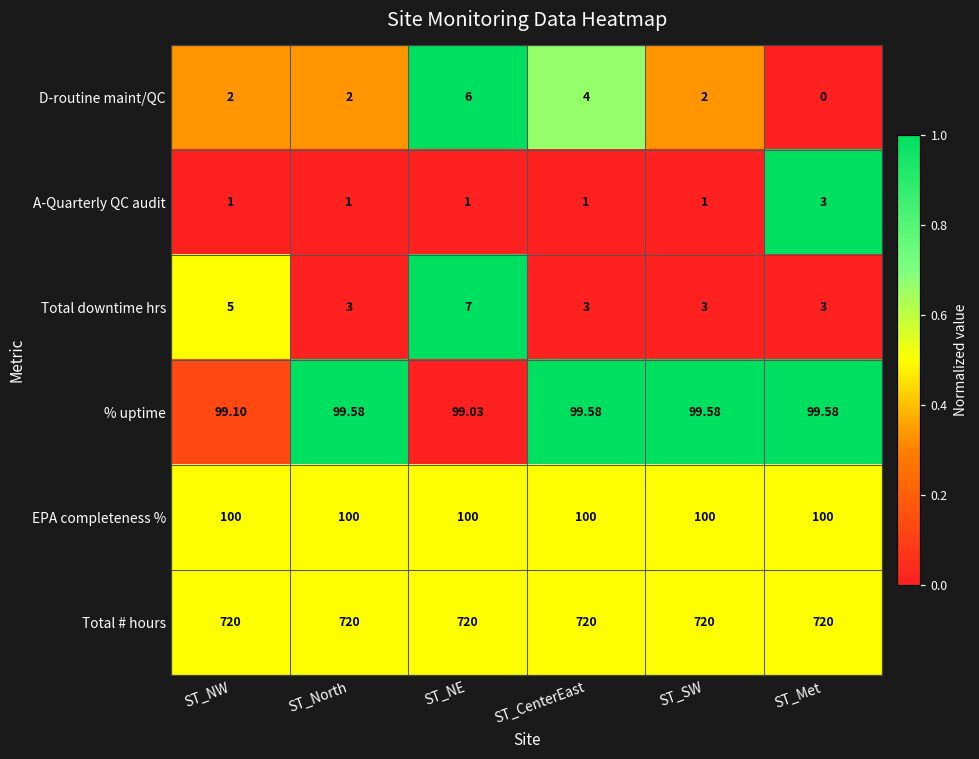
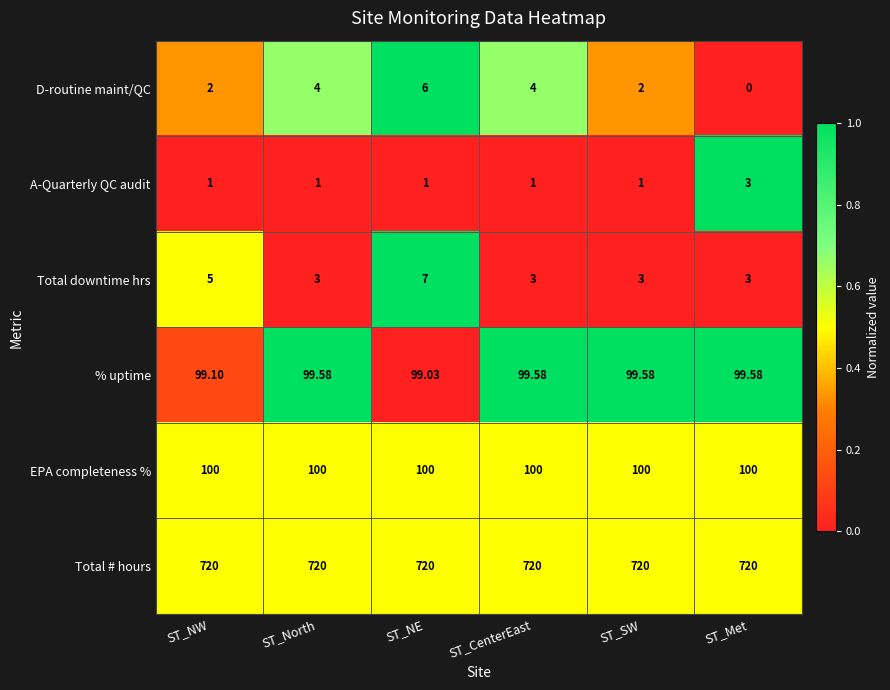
  {
    "D-routine maint/QC": {
      "ST_NW": 2,
-     "ST_North": 2,
+     "ST_North": 4,
      "ST_NE": 6,
      "ST_CenterEast": 4,
      "ST_SW": 2,
      "ST_Met": 0
    },
    "A-Quarterly QC audit": {
      "ST_NW": 1,
      "ST_North": 1,
      "ST_NE": 1,
      "ST_CenterEast": 1,
      "ST_SW": 1,
      "ST_Met": 3
    },
    "Total downtime hrs": {
      "ST_NW": 5,
      "ST_North": 3,
      "ST_NE": 7,
      "ST_CenterEast": 3,
      "ST_SW": 3,
      "ST_Met": 3
    },
    "% uptime": {
      "ST_NW": 99.10,
      "ST_North": 99.58,
      "ST_NE": 99.03,
      "ST_CenterEast": 99.58,
      "ST_SW": 99.58,
      "ST_Met": 99.58
    },
    "EPA completeness %": {
      "ST_NW": 100,
      "ST_North": 100,
      "ST_NE": 100,
      "ST_CenterEast": 100,
      "ST_SW": 100,
      "ST_Met": 100
    },
    "Total # hours": {
      "ST_NW": 720,
      "ST_North": 720,
      "ST_NE": 720,
      "ST_CenterEast": 720,
      "ST_SW": 720,
      "ST_Met": 720
    }
  }
